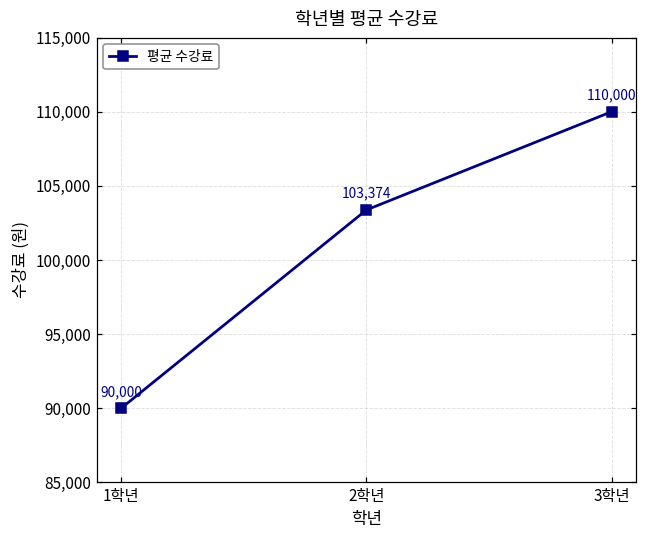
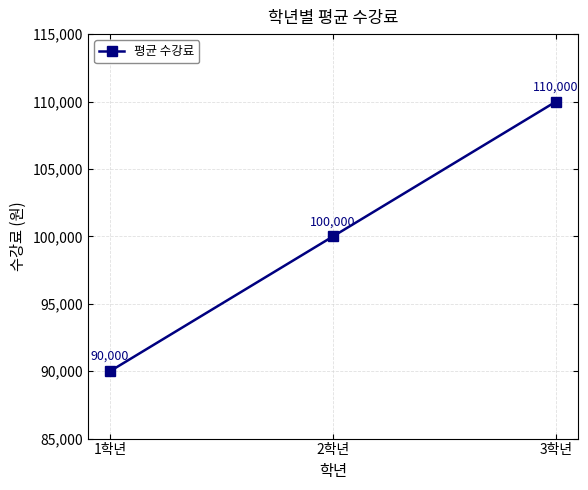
  {
    "1학년": "90,000",
-   "2학년": "103,374",
+   "2학년": "100,000",
    "3학년": "110,000"
  }
